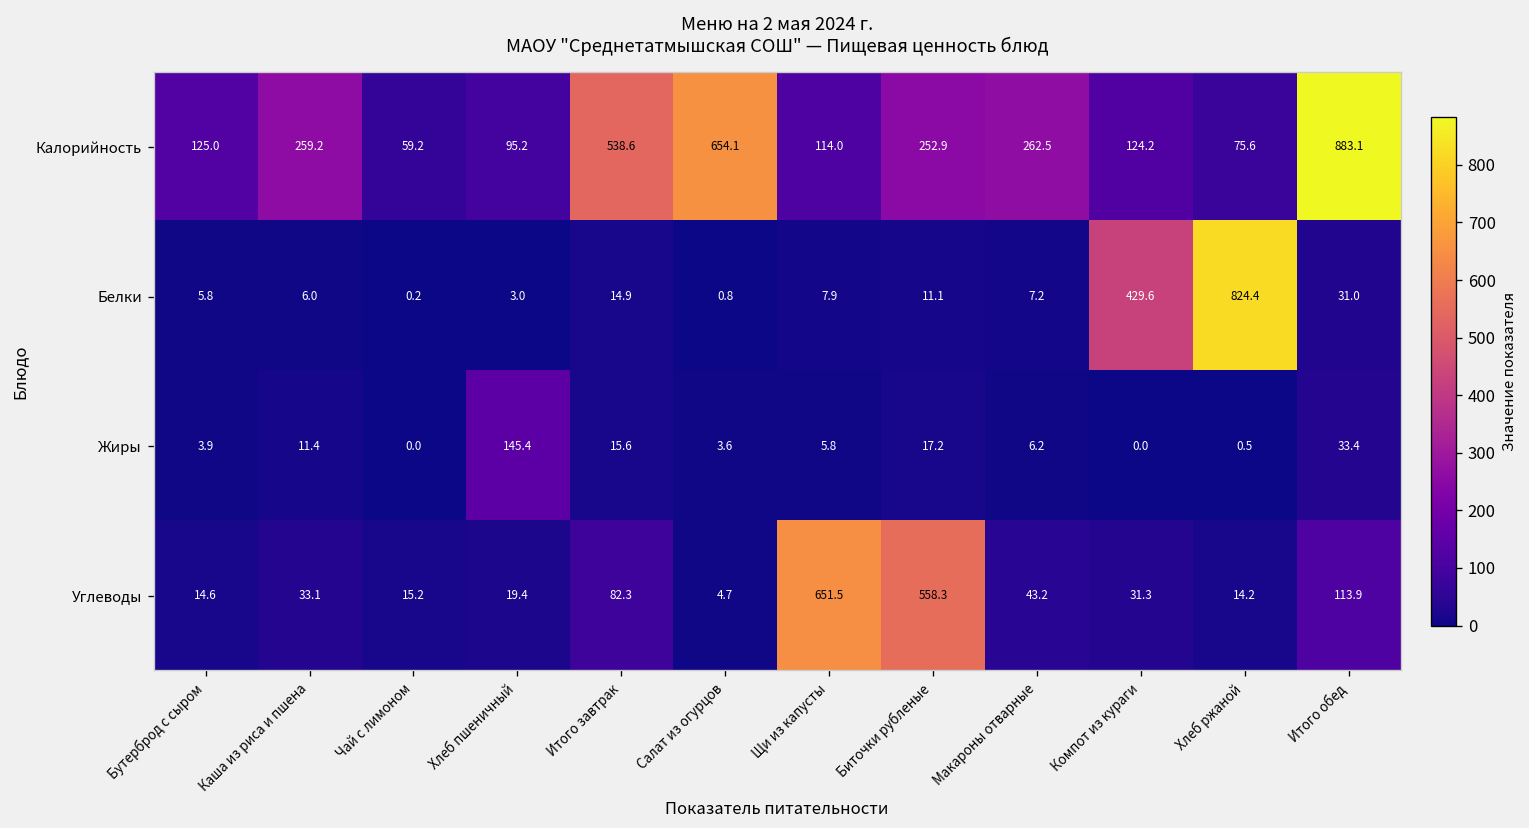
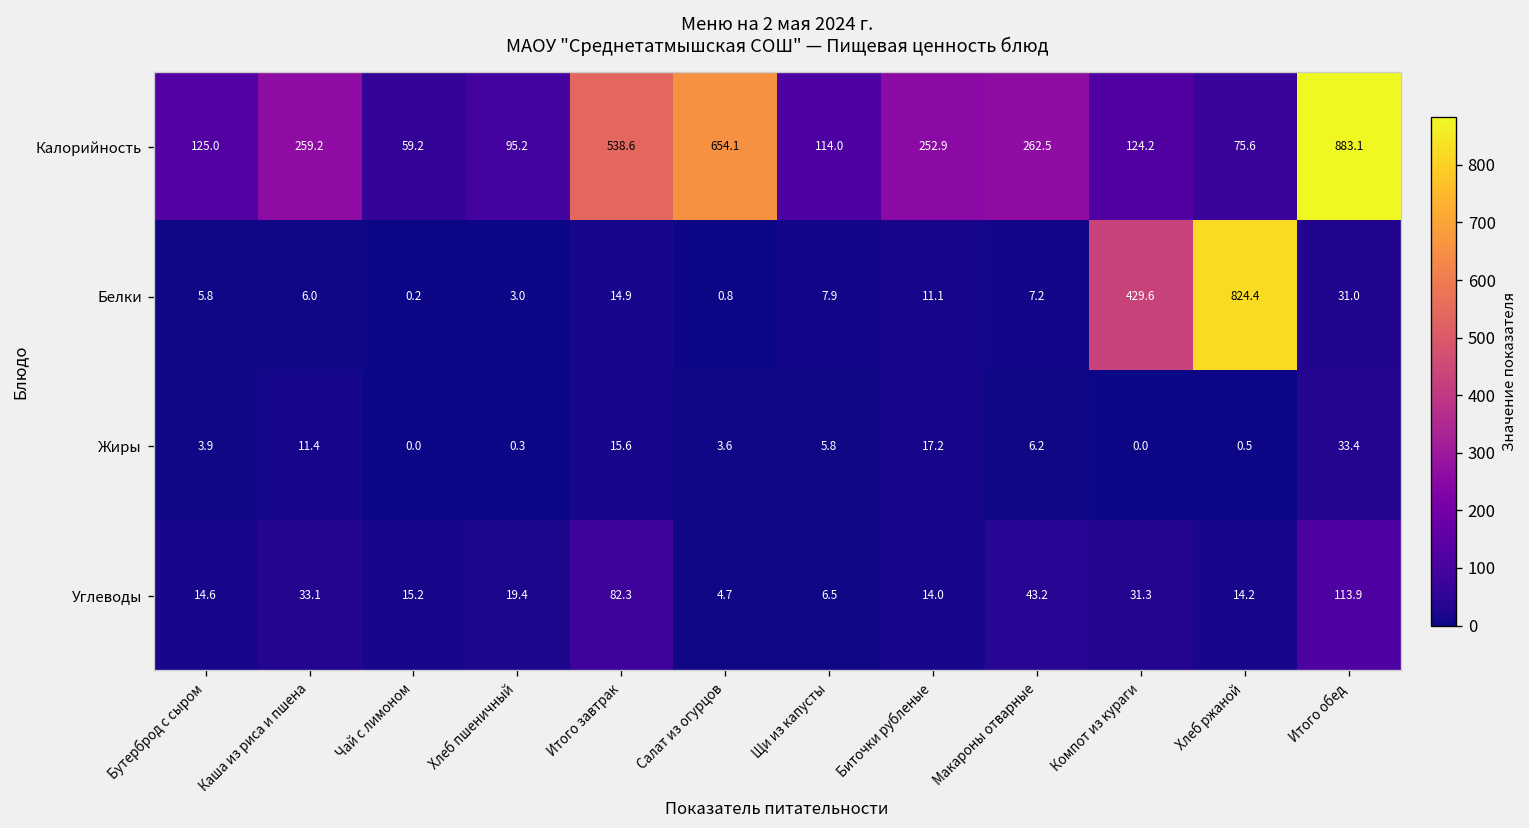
  {
    "Калорийность": {
      "Бутерброд с сыром": 125.0,
      "Каша из риса и пшена": 259.2,
      "Чай с лимоном": 59.2,
      "Хлеб пшеничный": 95.2,
      "Итого завтрак": 538.6,
      "Салат из огурцов": 654.1,
      "Щи из капусты": 114.0,
      "Биточки рубленые": 252.9,
      "Макароны отварные": 262.5,
      "Компот из кураги": 124.2,
      "Хлеб ржаной": 75.6,
      "Итого обед": 883.1
    },
    "Белки": {
      "Бутерброд с сыром": 5.8,
      "Каша из риса и пшена": 6.0,
      "Чай с лимоном": 0.2,
      "Хлеб пшеничный": 3.0,
      "Итого завтрак": 14.9,
      "Салат из огурцов": 0.8,
      "Щи из капусты": 7.9,
      "Биточки рубленые": 11.1,
      "Макароны отварные": 7.2,
      "Компот из кураги": 429.6,
      "Хлеб ржаной": 824.4,
      "Итого обед": 31.0
    },
    "Жиры": {
      "Бутерброд с сыром": 3.9,
      "Каша из риса и пшена": 11.4,
      "Чай с лимоном": 0.0,
-     "Хлеб пшеничный": 145.4,
+     "Хлеб пшеничный": 0.3,
      "Итого завтрак": 15.6,
      "Салат из огурцов": 3.6,
      "Щи из капусты": 5.8,
      "Биточки рубленые": 17.2,
      "Макароны отварные": 6.2,
      "Компот из кураги": 0.0,
      "Хлеб ржаной": 0.5,
      "Итого обед": 33.4
    },
    "Углеводы": {
      "Бутерброд с сыром": 14.6,
      "Каша из риса и пшена": 33.1,
      "Чай с лимоном": 15.2,
      "Хлеб пшеничный": 19.4,
      "Итого завтрак": 82.3,
      "Салат из огурцов": 4.7,
-     "Щи из капусты": 651.5,
-     "Биточки рубленые": 558.3,
+     "Щи из капусты": 6.5,
+     "Биточки рубленые": 14.0,
      "Макароны отварные": 43.2,
      "Компот из кураги": 31.3,
      "Хлеб ржаной": 14.2,
      "Итого обед": 113.9
    }
  }
